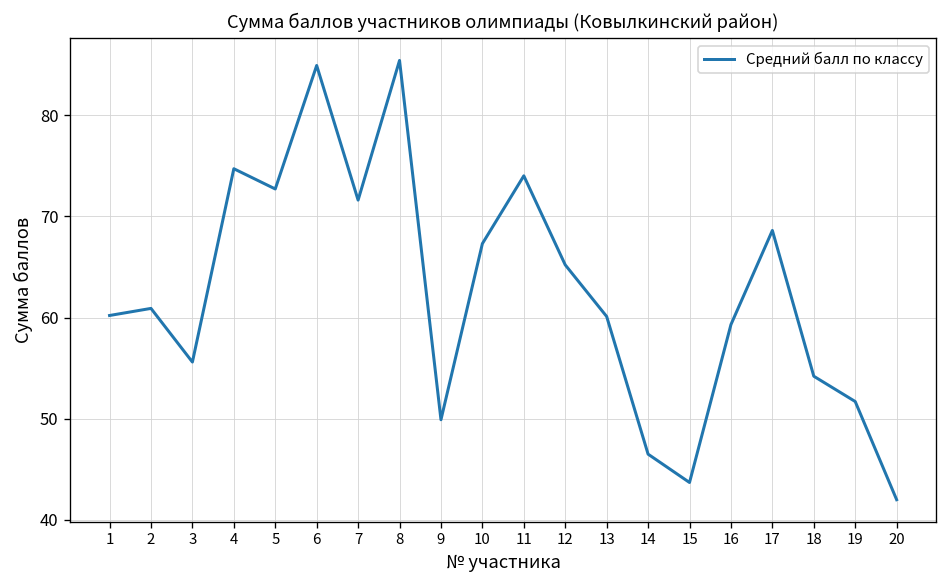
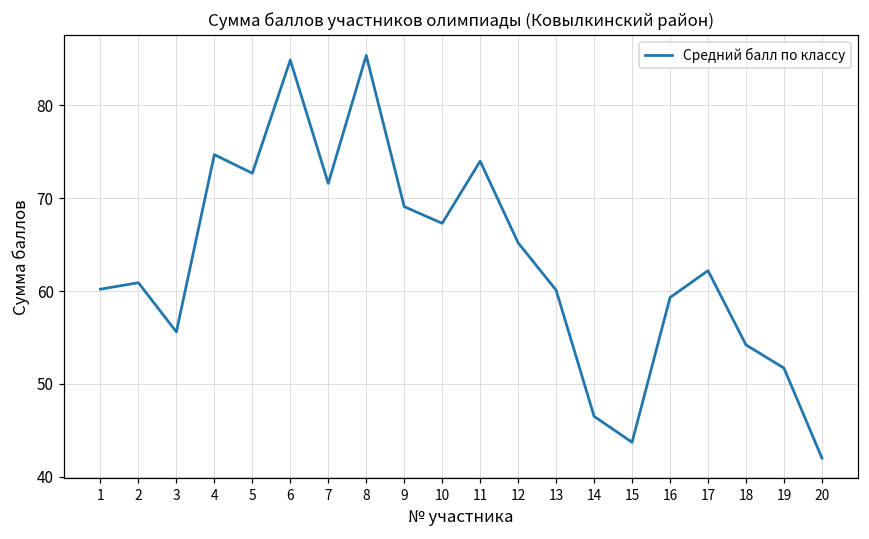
  {
    "1": 60,
    "2": 61,
    "3": 56,
    "4": 75,
    "5": 73,
    "6": 85,
    "7": 72,
    "8": 85,
-   "9": 50,
+   "9": 69,
    "10": 67,
    "11": 74,
    "12": 65,
    "13": 60,
    "14": 47,
    "15": 44,
    "16": 59,
-   "17": 69,
+   "17": 62,
    "18": 54,
    "19": 52,
    "20": 42
  }
